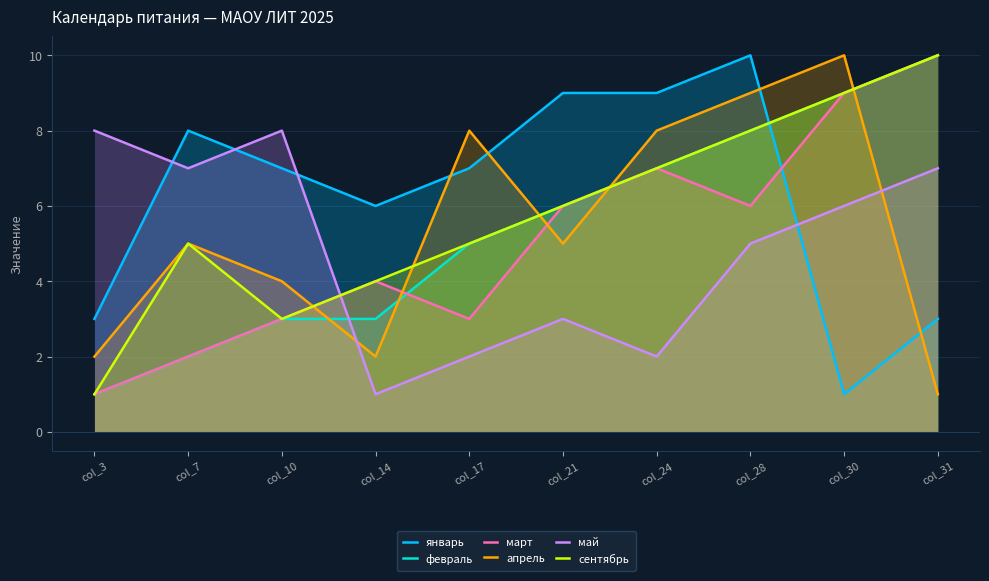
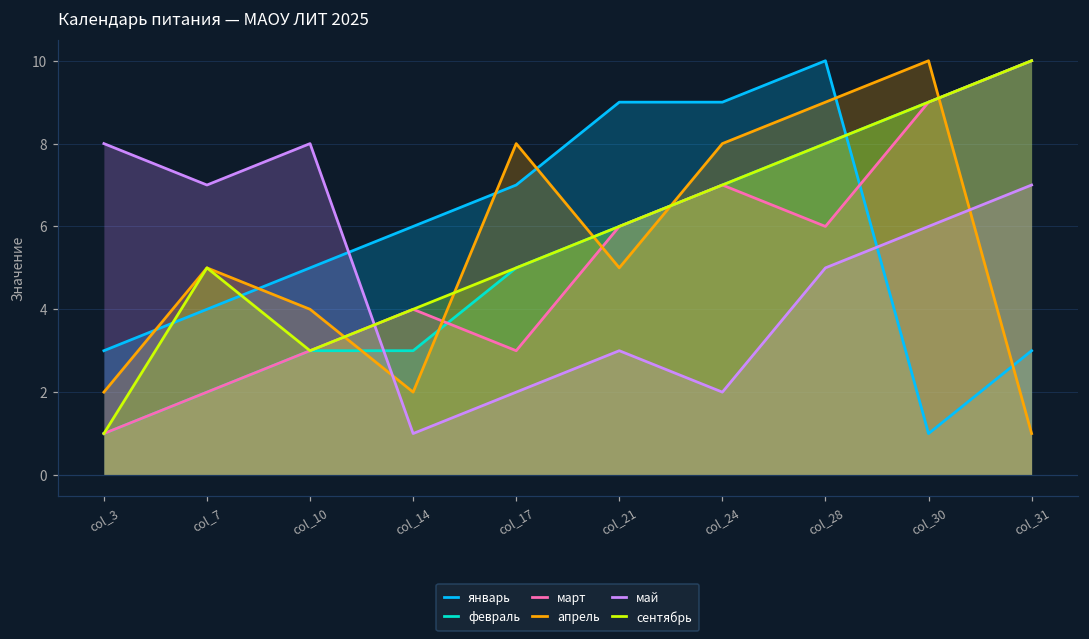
  {
    "январь": {
      "col_3": 3,
-     "col_7": 8,
-     "col_10": 7,
+     "col_7": 4,
+     "col_10": 5,
      "col_14": 6,
      "col_17": 7,
      "col_21": 9,
      "col_24": 9,
      "col_28": 10,
      "col_30": 1,
      "col_31": 3
    },
    "февраль": {
      "col_14": 3
    },
    "март": {
      "col_17": 3,
      "col_28": 6
    },
    "апрель": {
      "col_3": 2,
      "col_10": 4,
      "col_14": 2,
      "col_17": 8,
      "col_21": 5,
      "col_24": 8,
      "col_28": 9,
      "col_30": 10,
      "col_31": 1
    },
    "май": {
      "col_3": 8,
      "col_7": 7,
      "col_10": 8,
      "col_14": 1,
      "col_17": 2,
      "col_21": 3,
      "col_24": 2,
      "col_28": 5,
      "col_30": 6,
      "col_31": 7
    }
  }
